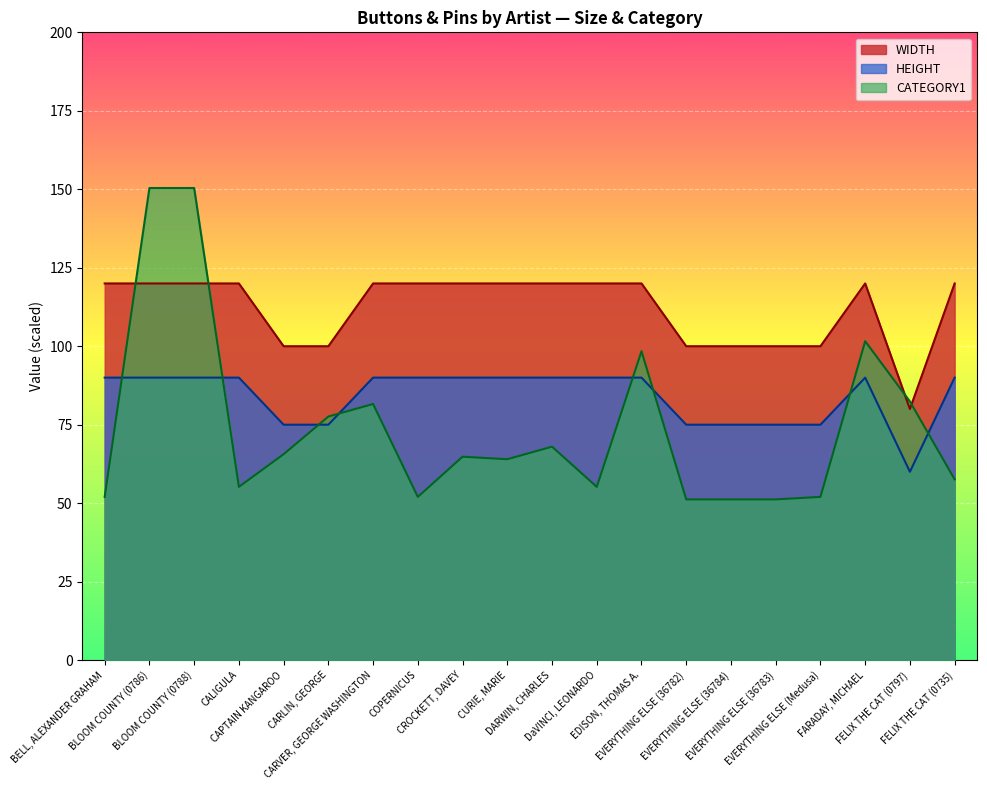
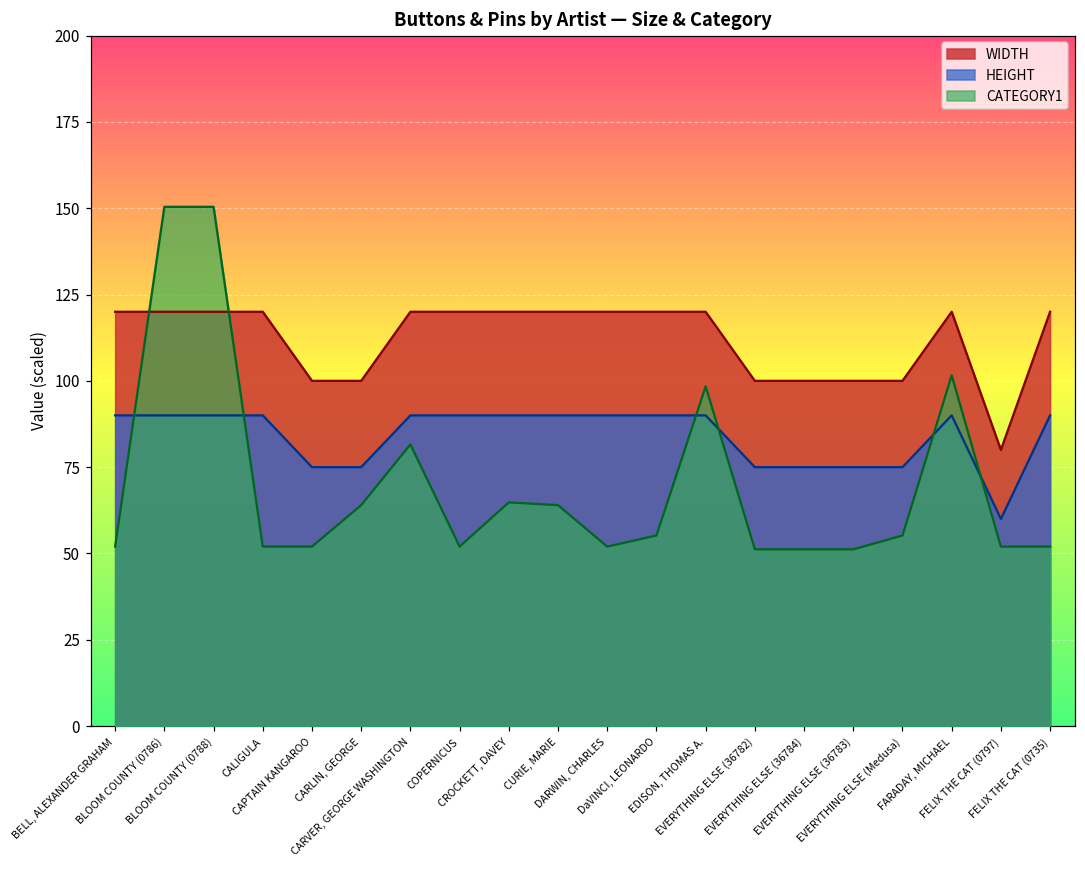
  {
    "WIDTH": {
      "BELL, ALEXANDER GRAHAM": 120,
      "BLOOM COUNTY (0786)": 120,
      "BLOOM COUNTY (0788)": 120,
      "CALIGULA": 120,
      "CAPTAIN KANGAROO": 100,
      "CARLIN, GEORGE": 100,
      "CARVER, GEORGE WASHINGTON": 120,
      "COPERNICUS": 120,
      "CROCKETT, DAVEY": 120,
      "CURIE, MARIE": 120,
      "DARWIN, CHARLES": 120,
      "DaVINCI, LEONARDO": 120,
      "EDISON, THOMAS A.": 120,
      "EVERYTHING ELSE (36782)": 100,
      "EVERYTHING ELSE (36784)": 100,
      "EVERYTHING ELSE (36783)": 100,
      "EVERYTHING ELSE (Medusa)": 100,
      "FARADAY, MICHAEL": 120,
      "FELIX THE CAT (0797)": 80,
      "FELIX THE CAT (0735)": 120
    },
    "HEIGHT": {
      "BELL, ALEXANDER GRAHAM": 90,
      "BLOOM COUNTY (0786)": 90,
      "BLOOM COUNTY (0788)": 90,
      "CALIGULA": 90,
      "CAPTAIN KANGAROO": 75,
      "CARLIN, GEORGE": 75,
      "CARVER, GEORGE WASHINGTON": 90,
      "COPERNICUS": 90,
      "CROCKETT, DAVEY": 90,
      "CURIE, MARIE": 90,
      "DARWIN, CHARLES": 90,
      "DaVINCI, LEONARDO": 90,
      "EDISON, THOMAS A.": 90,
      "EVERYTHING ELSE (36782)": 75,
      "EVERYTHING ELSE (36784)": 75,
      "EVERYTHING ELSE (36783)": 75,
      "EVERYTHING ELSE (Medusa)": 75,
      "FARADAY, MICHAEL": 90,
      "FELIX THE CAT (0797)": 60,
      "FELIX THE CAT (0735)": 90
    },
    "CATEGORY1": {
      "BELL, ALEXANDER GRAHAM": 52,
      "BLOOM COUNTY (0786)": 150,
      "BLOOM COUNTY (0788)": 150,
-     "CALIGULA": 55,
-     "CAPTAIN KANGAROO": 66,
-     "CARLIN, GEORGE": 78,
+     "CALIGULA": 52,
+     "CAPTAIN KANGAROO": 52,
+     "CARLIN, GEORGE": 64,
      "CARVER, GEORGE WASHINGTON": 82,
      "COPERNICUS": 52,
      "CROCKETT, DAVEY": 65,
      "CURIE, MARIE": 64,
-     "DARWIN, CHARLES": 68,
+     "DARWIN, CHARLES": 52,
      "DaVINCI, LEONARDO": 55,
      "EDISON, THOMAS A.": 98,
      "EVERYTHING ELSE (36782)": 51,
      "EVERYTHING ELSE (36784)": 51,
      "EVERYTHING ELSE (36783)": 51,
-     "EVERYTHING ELSE (Medusa)": 52,
+     "EVERYTHING ELSE (Medusa)": 55,
      "FARADAY, MICHAEL": 102,
-     "FELIX THE CAT (0797)": 82,
-     "FELIX THE CAT (0735)": 58
+     "FELIX THE CAT (0797)": 52,
+     "FELIX THE CAT (0735)": 52
    }
  }
